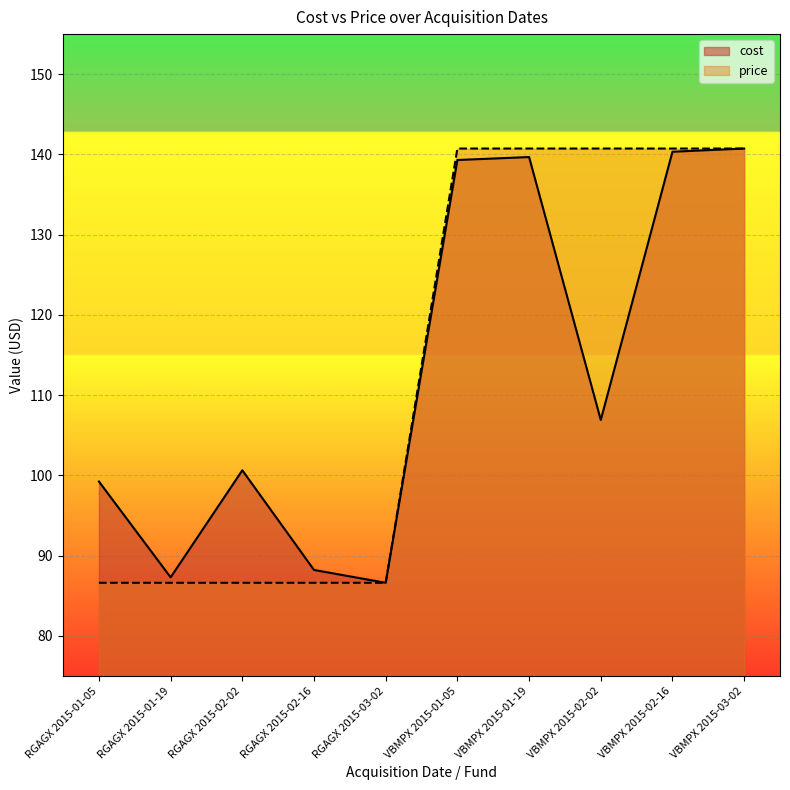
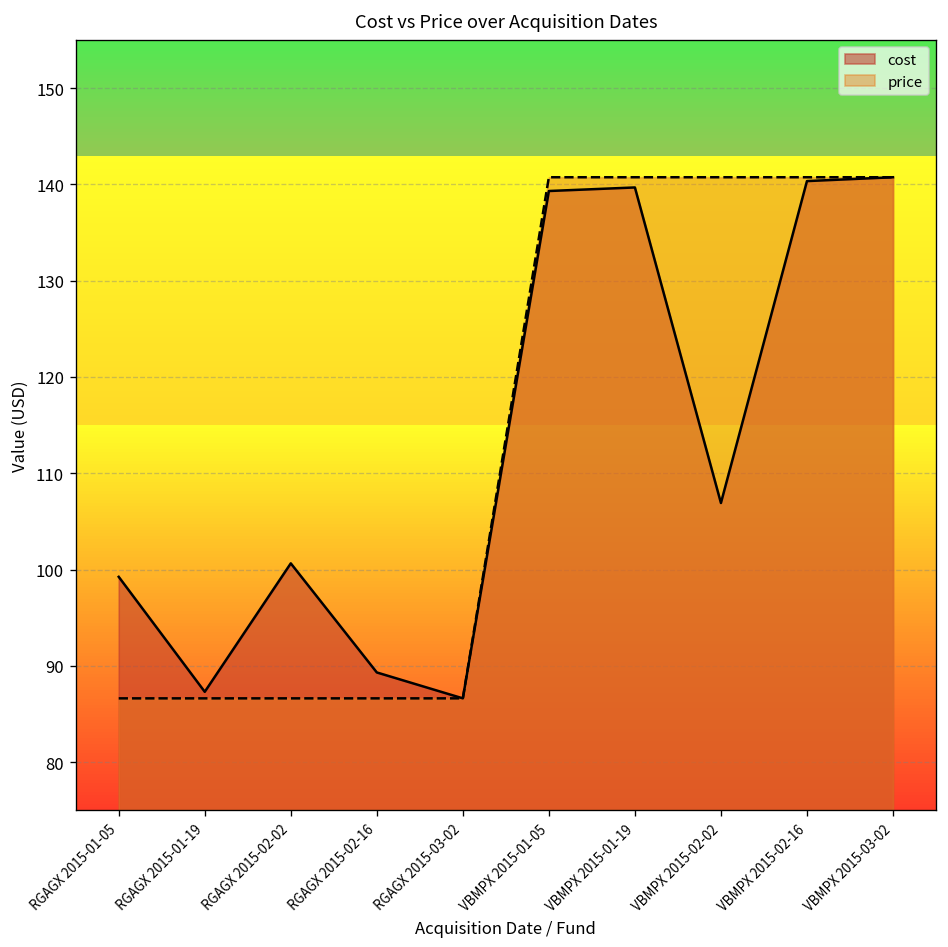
  {
    "cost": {
      "RGAGX 2015-01-05": 99,
      "RGAGX 2015-01-19": 87,
      "RGAGX 2015-02-02": 101,
-     "RGAGX 2015-02-16": 88,
+     "RGAGX 2015-02-16": 89,
      "VBMPX 2015-01-05": 139,
      "VBMPX 2015-01-19": 140,
      "VBMPX 2015-02-02": 107,
      "VBMPX 2015-02-16": 140
    },
    "price": {
      "RGAGX 2015-01-05": 87,
      "RGAGX 2015-01-19": 87,
      "RGAGX 2015-02-02": 87,
      "RGAGX 2015-02-16": 87,
      "VBMPX 2015-01-05": 141,
      "VBMPX 2015-01-19": 141,
      "VBMPX 2015-02-02": 141,
      "VBMPX 2015-02-16": 141
    }
  }
